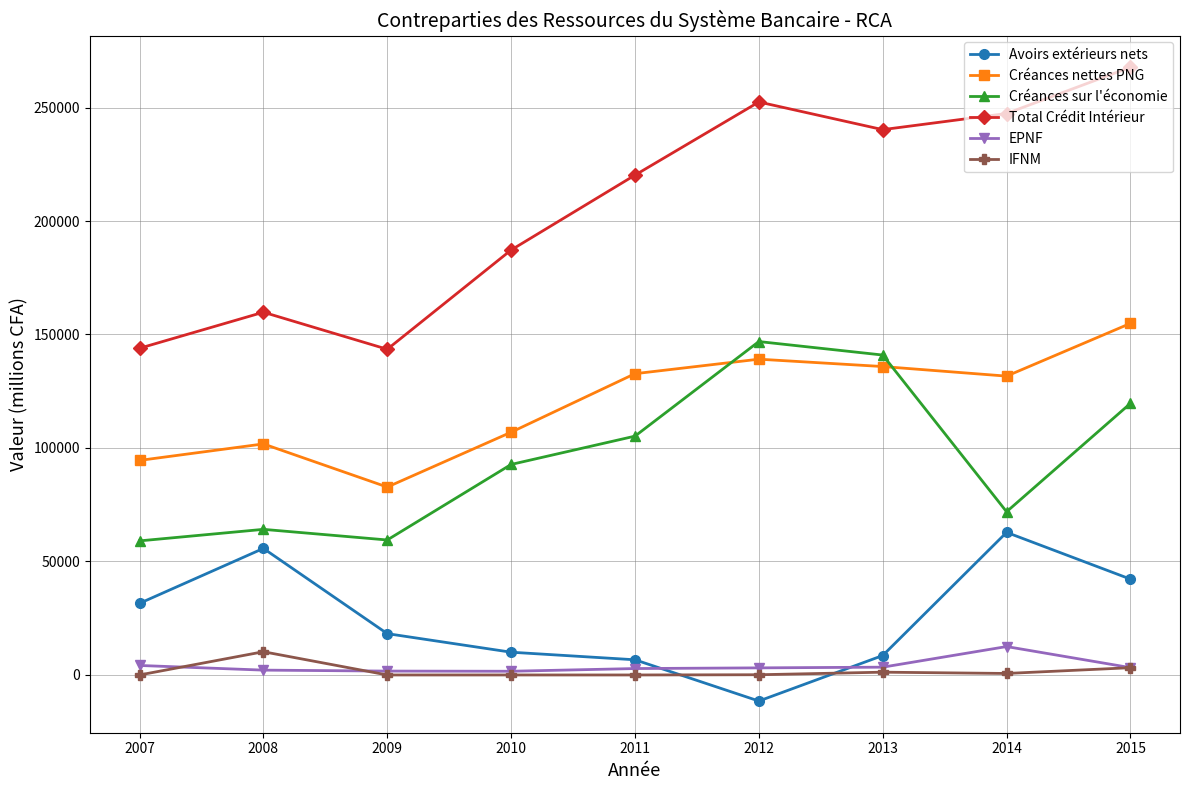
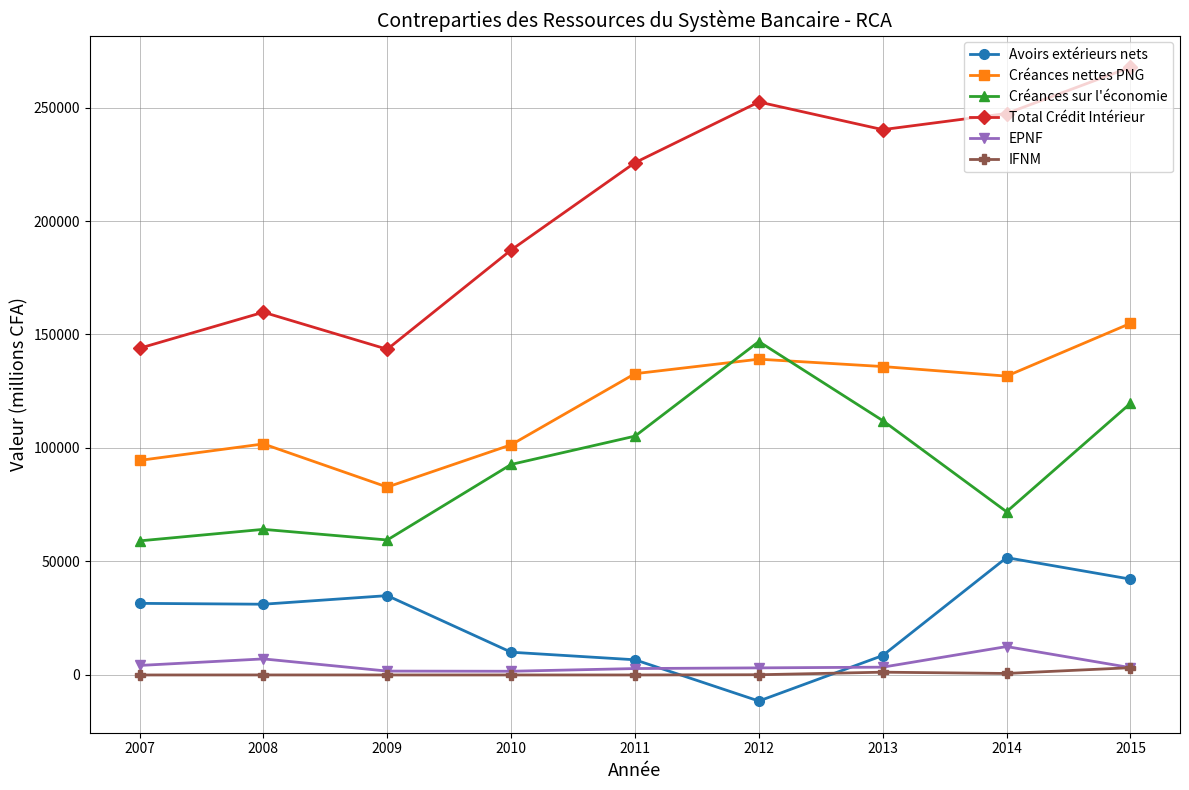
  {
    "Avoirs extérieurs nets": {
      "2007": 32000,
-     "2008": 56000,
-     "2009": 18000,
+     "2008": 31000,
+     "2009": 35000,
      "2010": 10000,
      "2011": 7000,
      "2012": -11000,
      "2013": 9000,
-     "2014": 63000,
+     "2014": 52000,
      "2015": 42000
    },
    "Créances nettes PNG": {
      "2007": 95000,
      "2008": 102000,
      "2009": 83000,
-     "2010": 107000,
+     "2010": 101000,
      "2011": 133000,
      "2012": 139000,
      "2013": 136000,
      "2014": 132000,
      "2015": 155000
    },
    "Créances sur l'économie": {
      "2007": 59000,
      "2008": 64000,
      "2009": 59000,
      "2010": 93000,
      "2011": 105000,
      "2012": 147000,
-     "2013": 141000,
+     "2013": 112000,
      "2014": 72000,
      "2015": 120000
    },
    "Total Crédit Intérieur": {
      "2007": 144000,
      "2008": 160000,
      "2009": 143000,
      "2010": 187000,
-     "2011": 220000,
+     "2011": 226000,
      "2012": 252000,
      "2013": 240000
    },
    "EPNF": {
      "2007": 4000,
-     "2008": 2000,
+     "2008": 7000,
      "2009": 2000,
      "2010": 2000,
      "2011": 3000,
      "2012": 3000,
      "2013": 3000,
      "2014": 13000
    },
    "IFNM": {
      "2007": 0,
-     "2008": 10000,
+     "2008": 0,
      "2009": 0,
      "2010": 0,
      "2011": 0,
      "2012": 0,
      "2013": 1000,
      "2014": 1000
    }
  }
